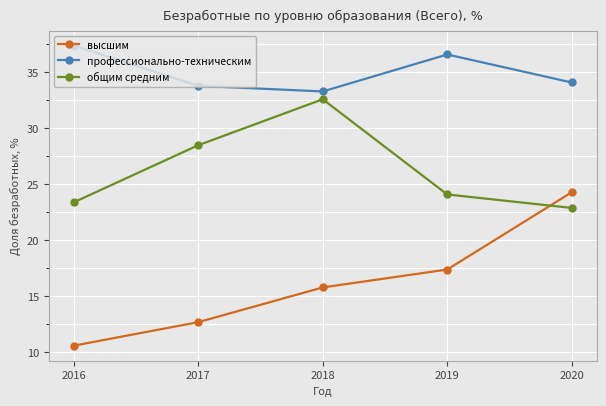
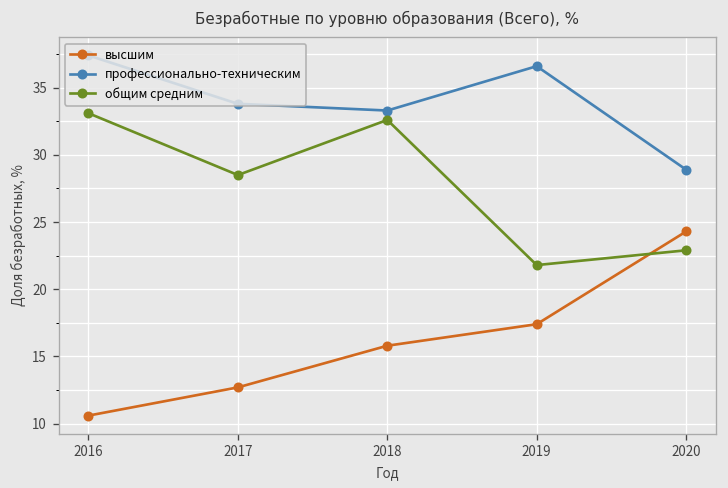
  {
    "высшим": {
      "2016": 10.6,
      "2017": 12.7,
      "2018": 15.8,
      "2019": 17.4,
      "2020": 24.3
    },
    "профессионально-техническим": {
      "2018": 33.3,
      "2019": 36.6,
-     "2020": 34.1
+     "2020": 28.9
    },
    "общим средним": {
-     "2016": 23.4,
+     "2016": 33.1,
      "2017": 28.5,
      "2018": 32.6,
-     "2019": 24.1,
+     "2019": 21.8,
      "2020": 22.9
    }
  }
